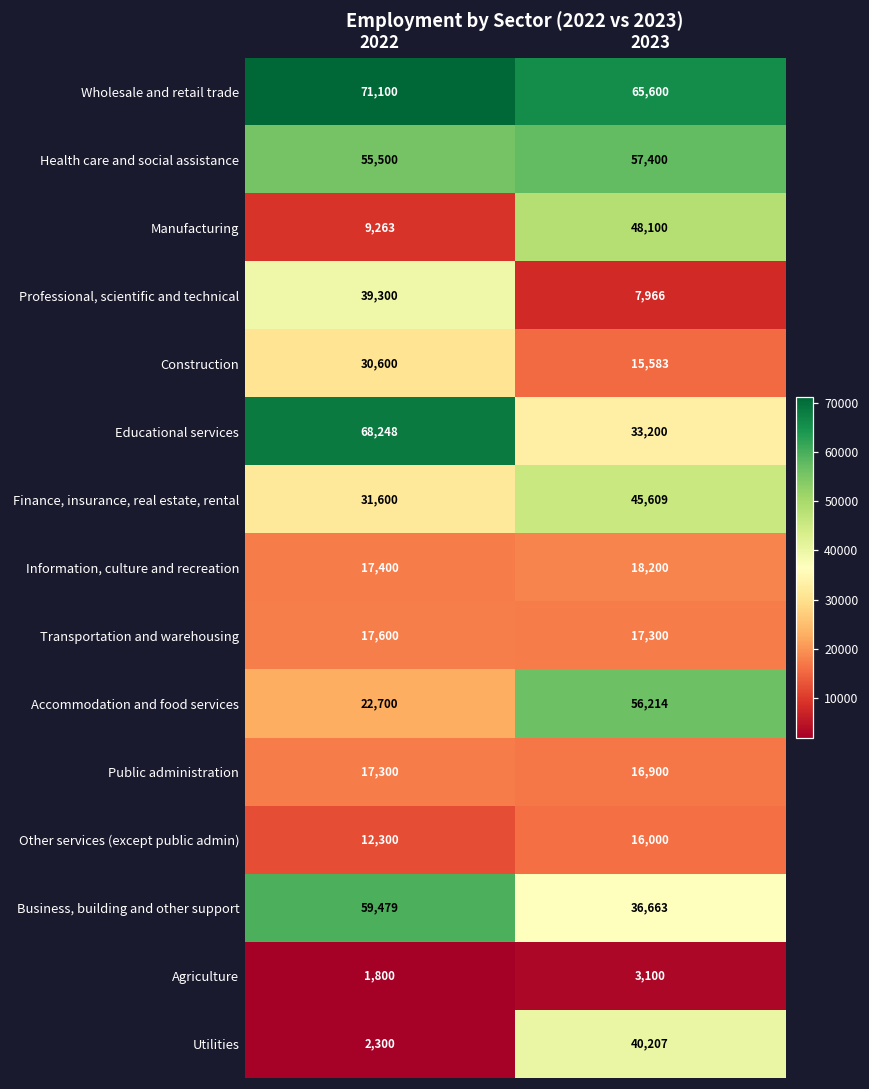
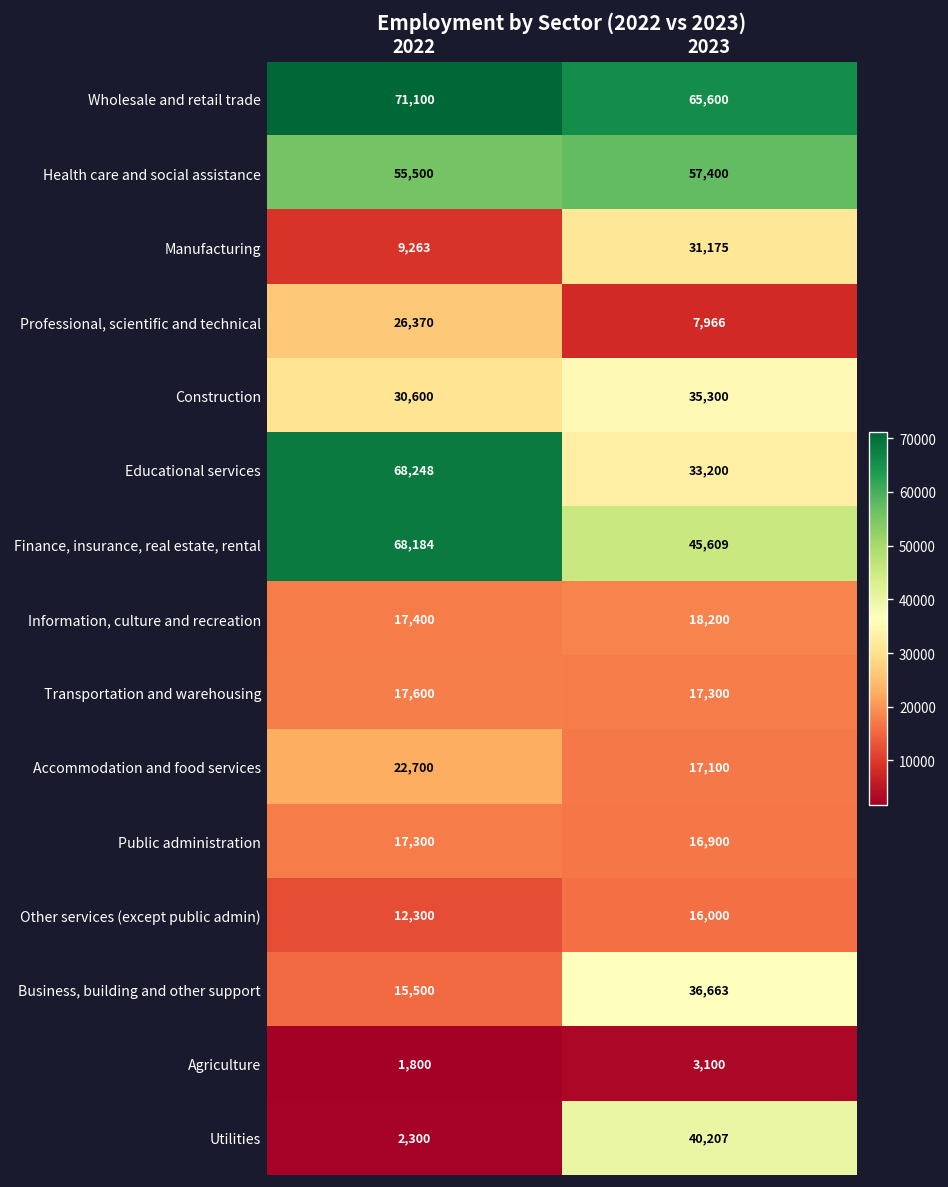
  {
    "Wholesale and retail trade": {
      "2022": "71,100",
      "2023": "65,600"
    },
    "Health care and social assistance": {
      "2022": "55,500",
      "2023": "57,400"
    },
    "Manufacturing": {
      "2022": "9,263",
-     "2023": "48,100"
+     "2023": "31,175"
    },
    "Professional, scientific and technical": {
-     "2022": "39,300",
+     "2022": "26,370",
      "2023": "7,966"
    },
    "Construction": {
      "2022": "30,600",
-     "2023": "15,583"
+     "2023": "35,300"
    },
    "Educational services": {
      "2022": "68,248",
      "2023": "33,200"
    },
    "Finance, insurance, real estate, rental": {
-     "2022": "31,600",
+     "2022": "68,184",
      "2023": "45,609"
    },
    "Information, culture and recreation": {
      "2022": "17,400",
      "2023": "18,200"
    },
    "Transportation and warehousing": {
      "2022": "17,600",
      "2023": "17,300"
    },
    "Accommodation and food services": {
      "2022": "22,700",
-     "2023": "56,214"
+     "2023": "17,100"
    },
    "Public administration": {
      "2022": "17,300",
      "2023": "16,900"
    },
    "Other services (except public admin)": {
      "2022": "12,300",
      "2023": "16,000"
    },
    "Business, building and other support": {
-     "2022": "59,479",
+     "2022": "15,500",
      "2023": "36,663"
    },
    "Agriculture": {
      "2022": "1,800",
      "2023": "3,100"
    },
    "Utilities": {
      "2022": "2,300",
      "2023": "40,207"
    }
  }
